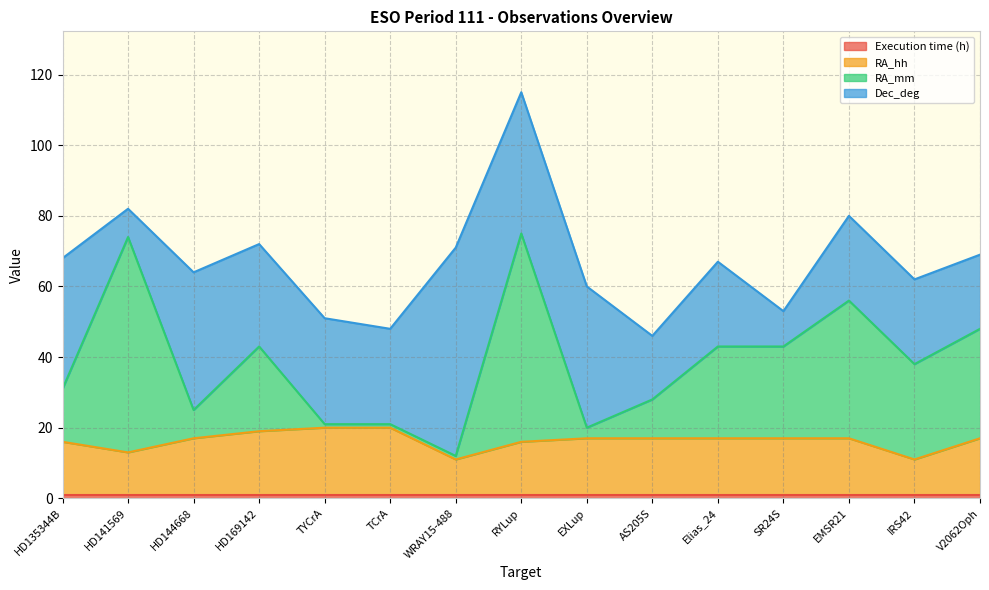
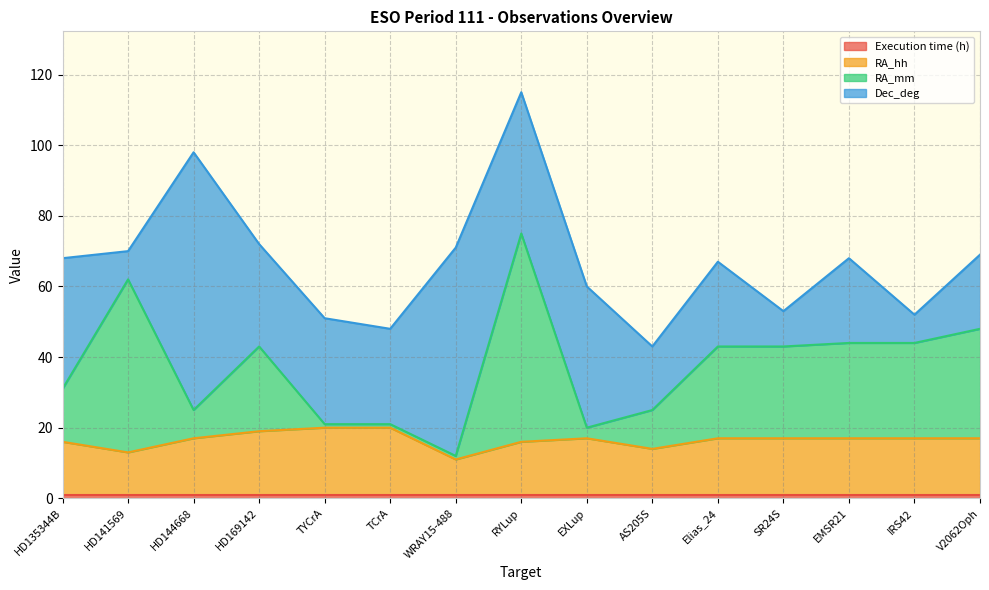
  {
    "Execution time (h)": {
      "HD135344B": 1,
      "HD141569": 1,
      "HD144668": 1,
      "HD169142": 1,
      "TYCrA": 1,
      "TCrA": 1,
      "WRAY15-488": 1,
      "RYLup": 1,
      "EXLup": 1,
      "AS205S": 1,
      "Elias_24": 1,
      "SR24S": 1,
      "EMSR21": 1,
      "IRS42": 1,
      "V2062Oph": 1
    },
    "RA_hh": {
-     "AS205S": 17,
-     "IRS42": 11
+     "AS205S": 14,
+     "IRS42": 17
    },
    "RA_mm": {
-     "HD141569": 61,
+     "HD141569": 49,
      "AS205S": 11,
-     "EMSR21": 39,
+     "EMSR21": 27,
      "IRS42": 27
    },
    "Dec_deg": {
      "HD141569": 8,
-     "HD144668": 39,
+     "HD144668": 73,
      "AS205S": 18,
      "EMSR21": 24,
-     "IRS42": 24
+     "IRS42": 8
    }
  }
